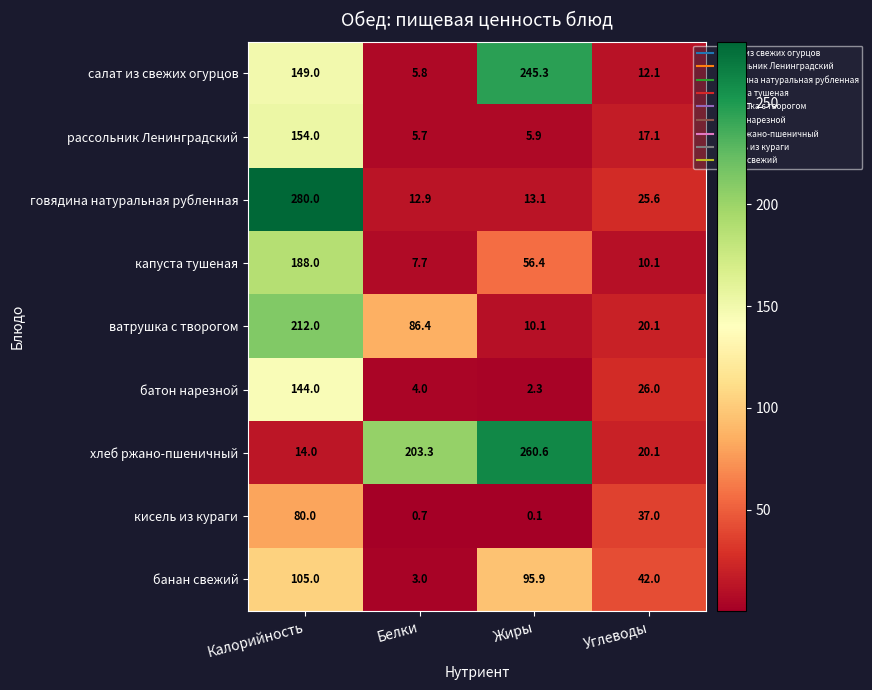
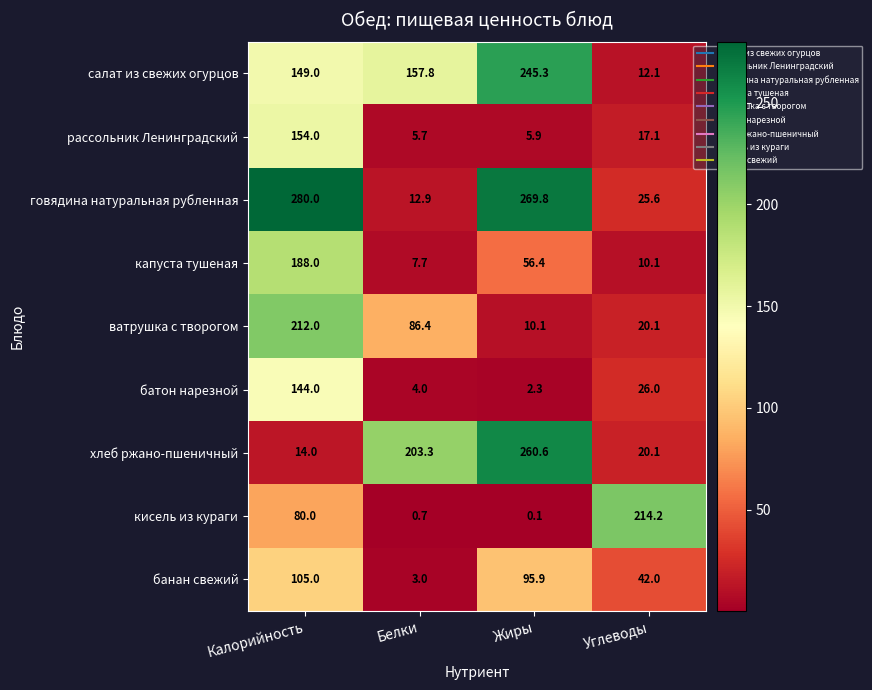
  {
    "салат из свежих огурцов": {
      "Калорийность": 149.0,
-     "Белки": 5.8,
+     "Белки": 157.8,
      "Жиры": 245.3,
      "Углеводы": 12.1
    },
    "рассольник Ленинградский": {
      "Калорийность": 154.0,
      "Белки": 5.7,
      "Жиры": 5.9,
      "Углеводы": 17.1
    },
    "говядина натуральная рубленная": {
      "Калорийность": 280.0,
      "Белки": 12.9,
-     "Жиры": 13.1,
+     "Жиры": 269.8,
      "Углеводы": 25.6
    },
    "капуста тушеная": {
      "Калорийность": 188.0,
      "Белки": 7.7,
      "Жиры": 56.4,
      "Углеводы": 10.1
    },
    "ватрушка с творогом": {
      "Калорийность": 212.0,
      "Белки": 86.4,
      "Жиры": 10.1,
      "Углеводы": 20.1
    },
    "батон нарезной": {
      "Калорийность": 144.0,
      "Белки": 4.0,
      "Жиры": 2.3,
      "Углеводы": 26.0
    },
    "хлеб ржано-пшеничный": {
      "Калорийность": 14.0,
      "Белки": 203.3,
      "Жиры": 260.6,
      "Углеводы": 20.1
    },
    "кисель из кураги": {
      "Калорийность": 80.0,
      "Белки": 0.7,
      "Жиры": 0.1,
-     "Углеводы": 37.0
+     "Углеводы": 214.2
    },
    "банан свежий": {
      "Калорийность": 105.0,
      "Белки": 3.0,
      "Жиры": 95.9,
      "Углеводы": 42.0
    }
  }
